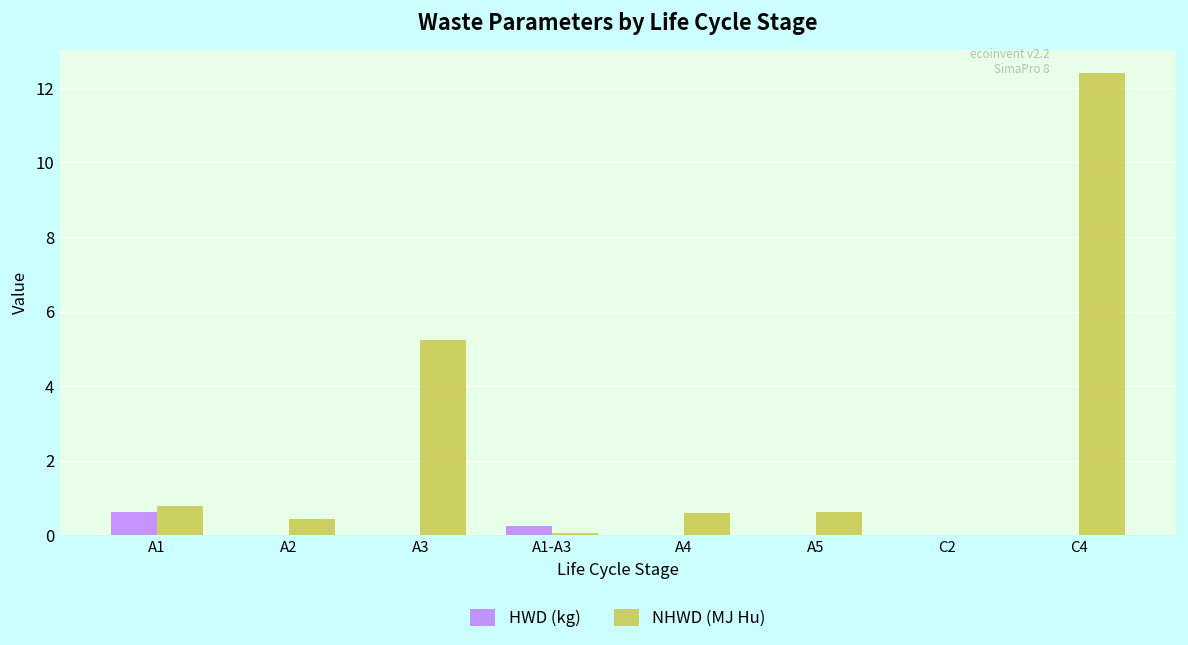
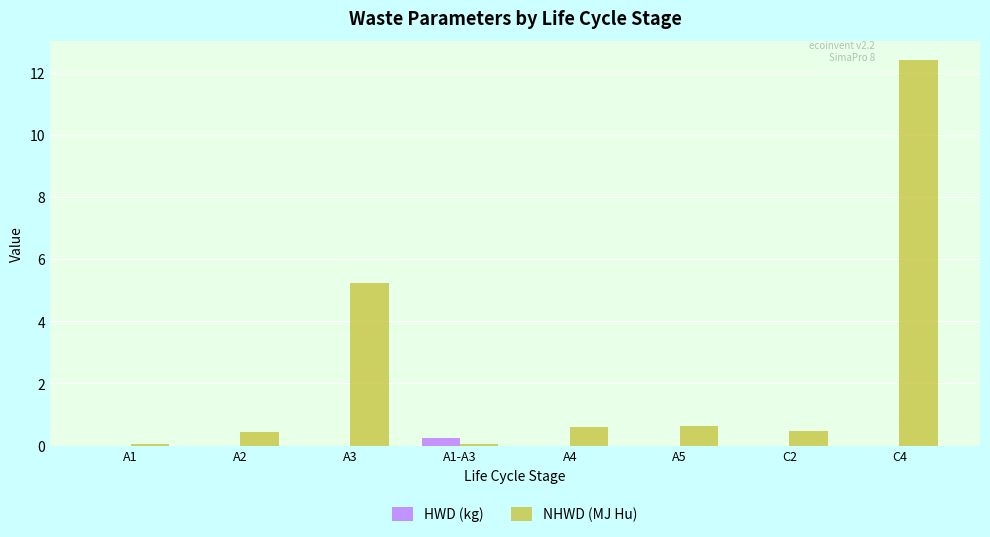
  {
    "HWD (kg)": {
-     "A1": 0.6,
+     "A1": 0.0,
      "A1-A3": 0.3
    },
    "NHWD (MJ Hu)": {
-     "A1": 0.8,
+     "A1": 0.0,
      "A2": 0.4,
      "A3": 5.2,
      "A4": 0.6,
      "A5": 0.6,
-     "C2": 0.0,
+     "C2": 0.5,
      "C4": 12.4
    }
  }
